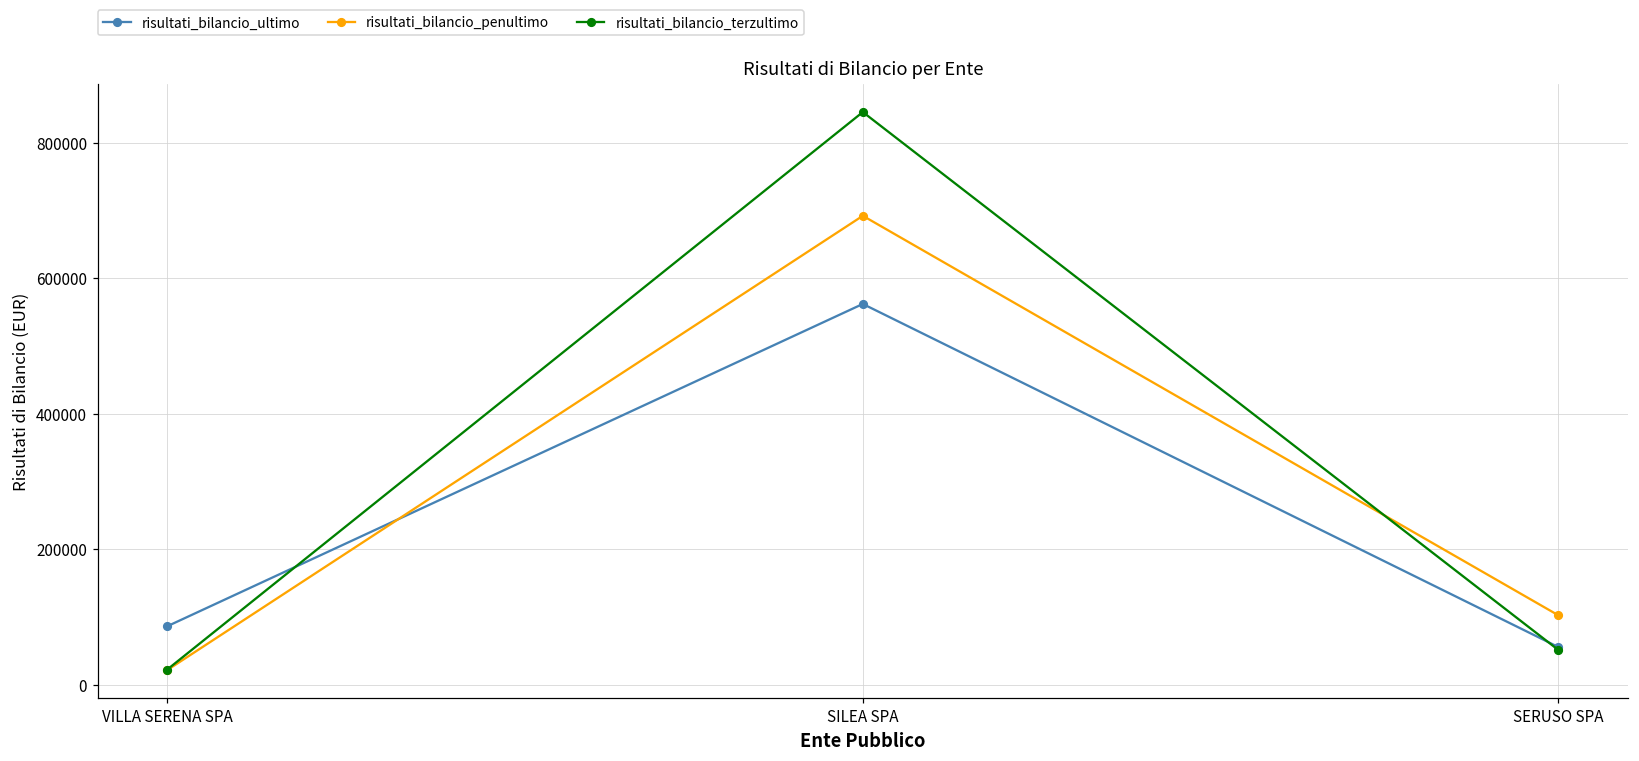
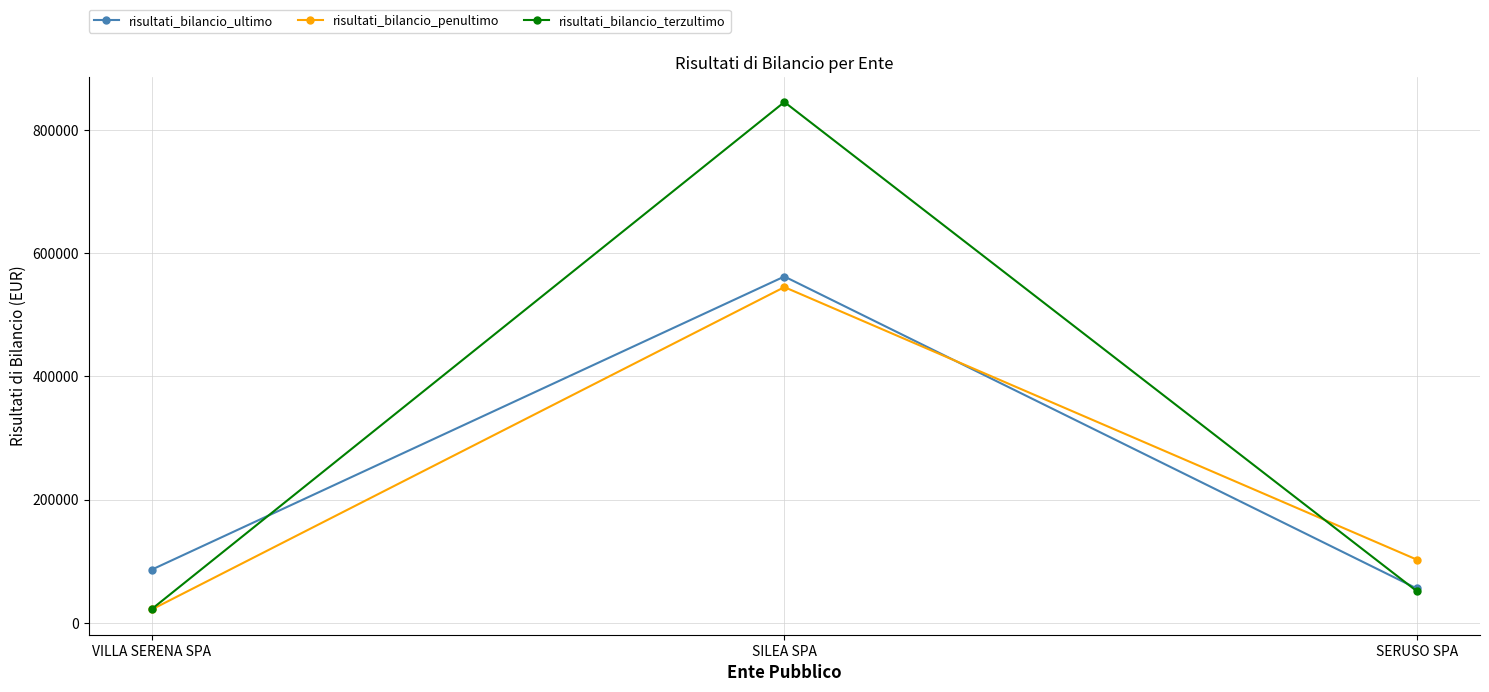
  {
    "risultati_bilancio_ultimo": {
      "VILLA SERENA SPA": 90000,
      "SILEA SPA": 560000,
      "SERUSO SPA": 60000
    },
    "risultati_bilancio_penultimo": {
-     "SILEA SPA": 690000,
+     "SILEA SPA": 540000,
      "SERUSO SPA": 100000
    },
    "risultati_bilancio_terzultimo": {
      "SILEA SPA": 850000,
      "SERUSO SPA": 50000
    }
  }
